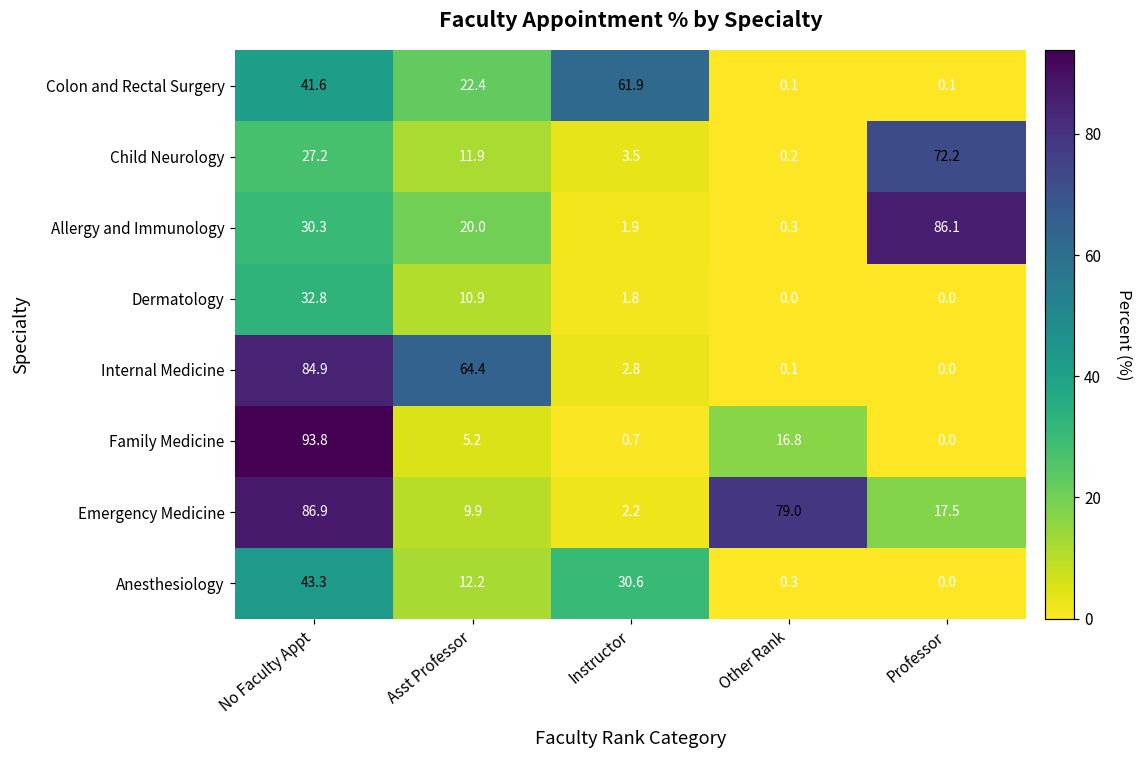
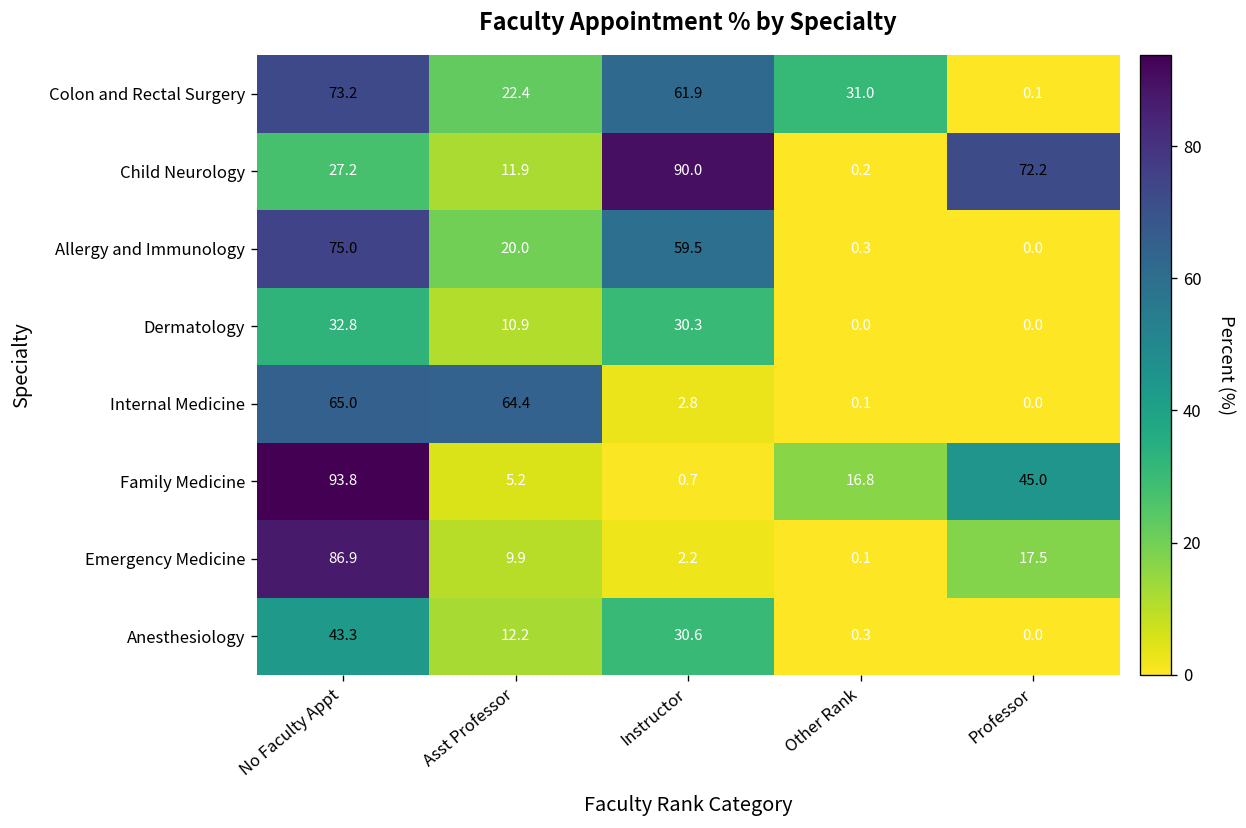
  {
    "Colon and Rectal Surgery": {
-     "No Faculty Appt": 41.6,
+     "No Faculty Appt": 73.2,
      "Asst Professor": 22.4,
      "Instructor": 61.9,
-     "Other Rank": 0.1,
+     "Other Rank": 31.0,
      "Professor": 0.1
    },
    "Child Neurology": {
      "No Faculty Appt": 27.2,
      "Asst Professor": 11.9,
-     "Instructor": 3.5,
+     "Instructor": 90.0,
      "Other Rank": 0.2,
      "Professor": 72.2
    },
    "Allergy and Immunology": {
-     "No Faculty Appt": 30.3,
+     "No Faculty Appt": 75.0,
      "Asst Professor": 20.0,
-     "Instructor": 1.9,
+     "Instructor": 59.5,
      "Other Rank": 0.3,
-     "Professor": 86.1
+     "Professor": 0.0
    },
    "Dermatology": {
      "No Faculty Appt": 32.8,
      "Asst Professor": 10.9,
-     "Instructor": 1.8,
+     "Instructor": 30.3,
      "Other Rank": 0.0,
      "Professor": 0.0
    },
    "Internal Medicine": {
-     "No Faculty Appt": 84.9,
+     "No Faculty Appt": 65.0,
      "Asst Professor": 64.4,
      "Instructor": 2.8,
      "Other Rank": 0.1,
      "Professor": 0.0
    },
    "Family Medicine": {
      "No Faculty Appt": 93.8,
      "Asst Professor": 5.2,
      "Instructor": 0.7,
      "Other Rank": 16.8,
-     "Professor": 0.0
+     "Professor": 45.0
    },
    "Emergency Medicine": {
      "No Faculty Appt": 86.9,
      "Asst Professor": 9.9,
      "Instructor": 2.2,
-     "Other Rank": 79.0,
+     "Other Rank": 0.1,
      "Professor": 17.5
    },
    "Anesthesiology": {
      "No Faculty Appt": 43.3,
      "Asst Professor": 12.2,
      "Instructor": 30.6,
      "Other Rank": 0.3,
      "Professor": 0.0
    }
  }
